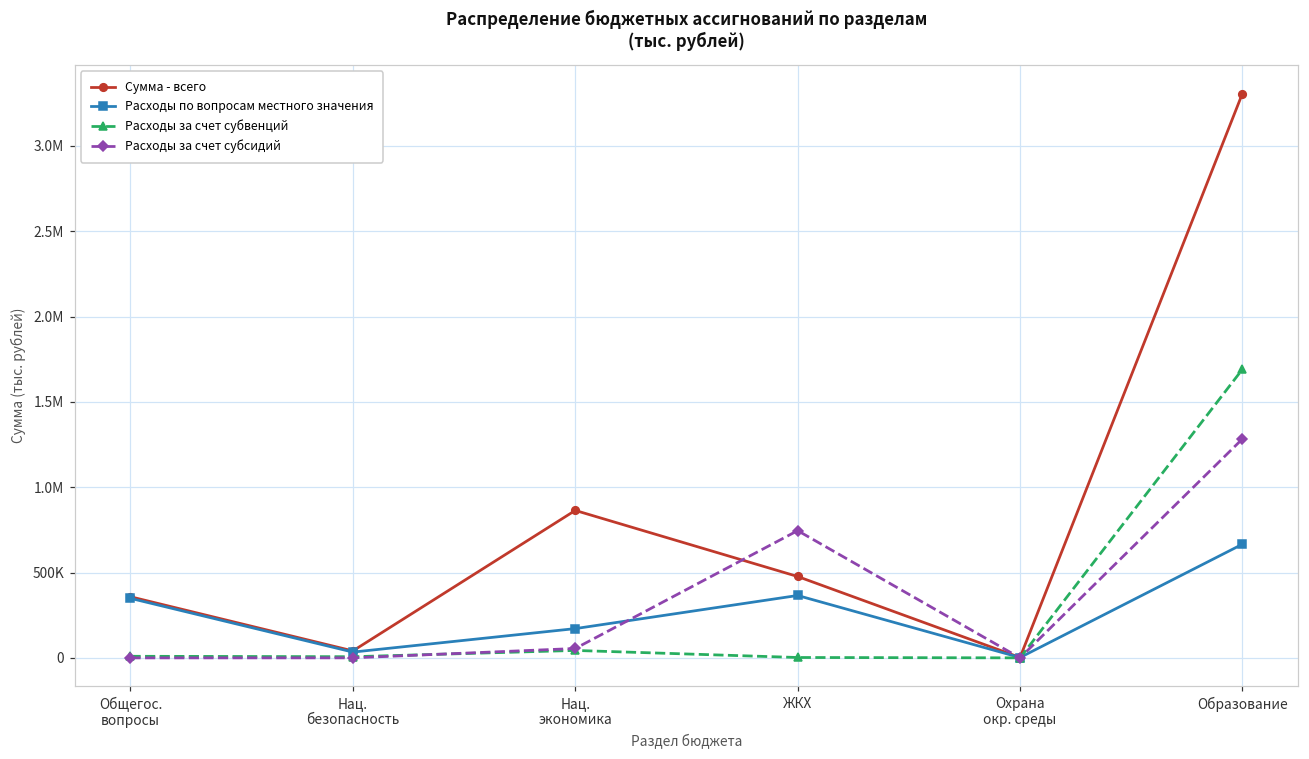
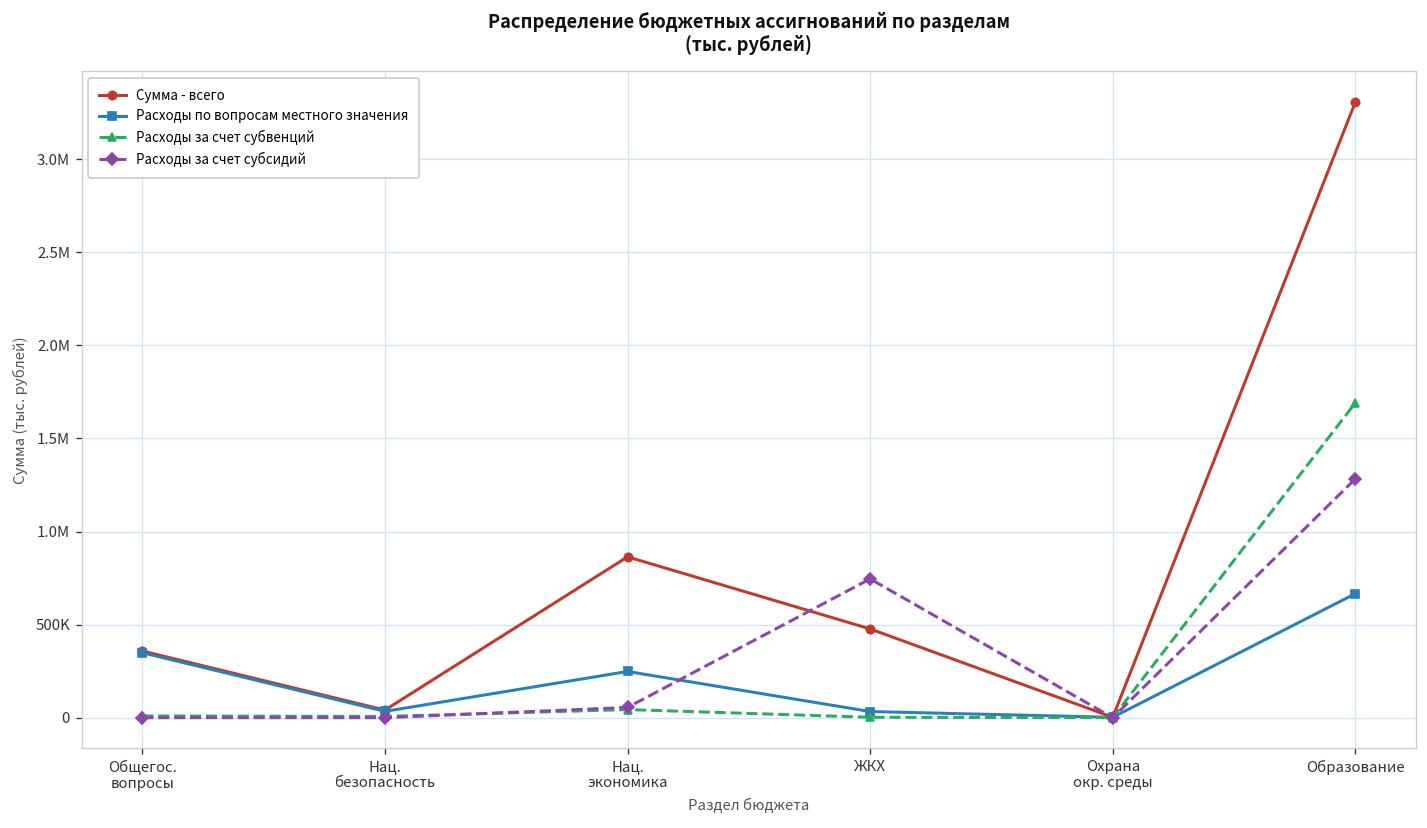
  {
    "Сумма - всего": {
      "Нац. экономика": 860000,
      "ЖКХ": 480000,
      "Образование": 3310000
    },
    "Расходы по вопросам местного значения": {
-     "Нац. экономика": 170000,
-     "ЖКХ": 370000,
+     "Нац. экономика": 250000,
+     "ЖКХ": 30000,
      "Образование": 670000
    },
    "Расходы за счет субвенций": {
      "ЖКХ": 0,
      "Образование": 1690000
    },
    "Расходы за счет субсидий": {
      "ЖКХ": 750000,
      "Образование": 1280000
    }
  }
